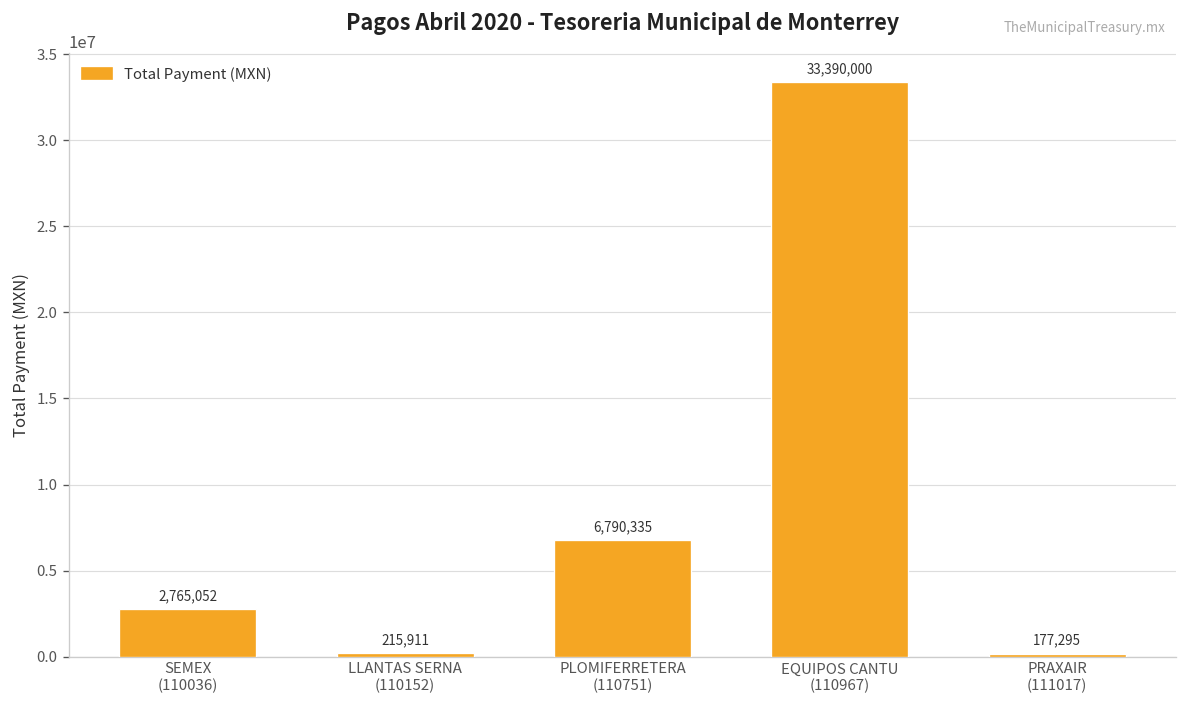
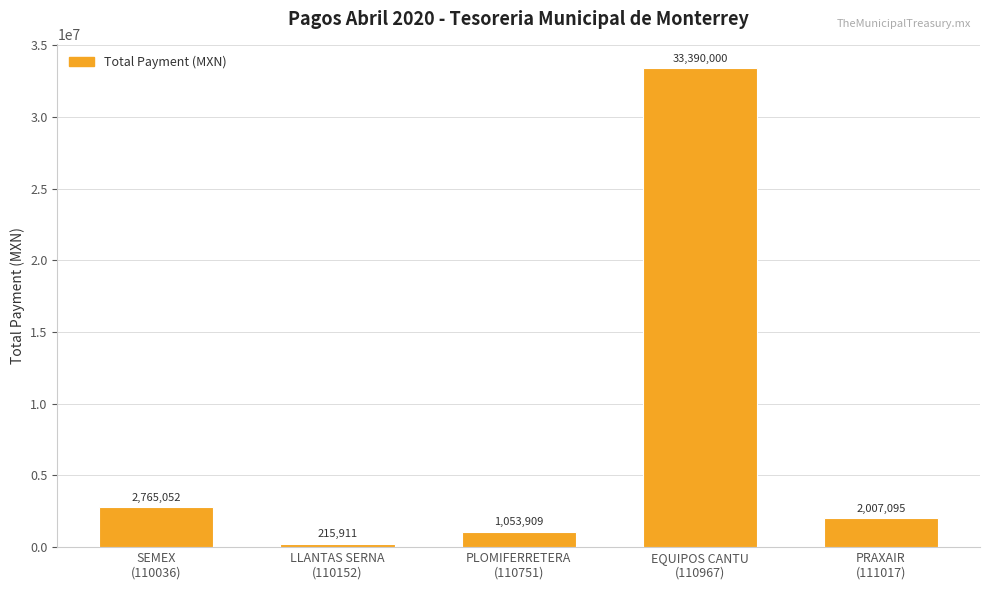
  {
    "SEMEX (110036)": "2,765,052",
    "LLANTAS SERNA (110152)": "215,911",
-   "PLOMIFERRETERA (110751)": "6,790,335",
+   "PLOMIFERRETERA (110751)": "1,053,909",
    "EQUIPOS CANTU (110967)": "33,390,000",
-   "PRAXAIR (111017)": "177,295"
+   "PRAXAIR (111017)": "2,007,095"
  }
